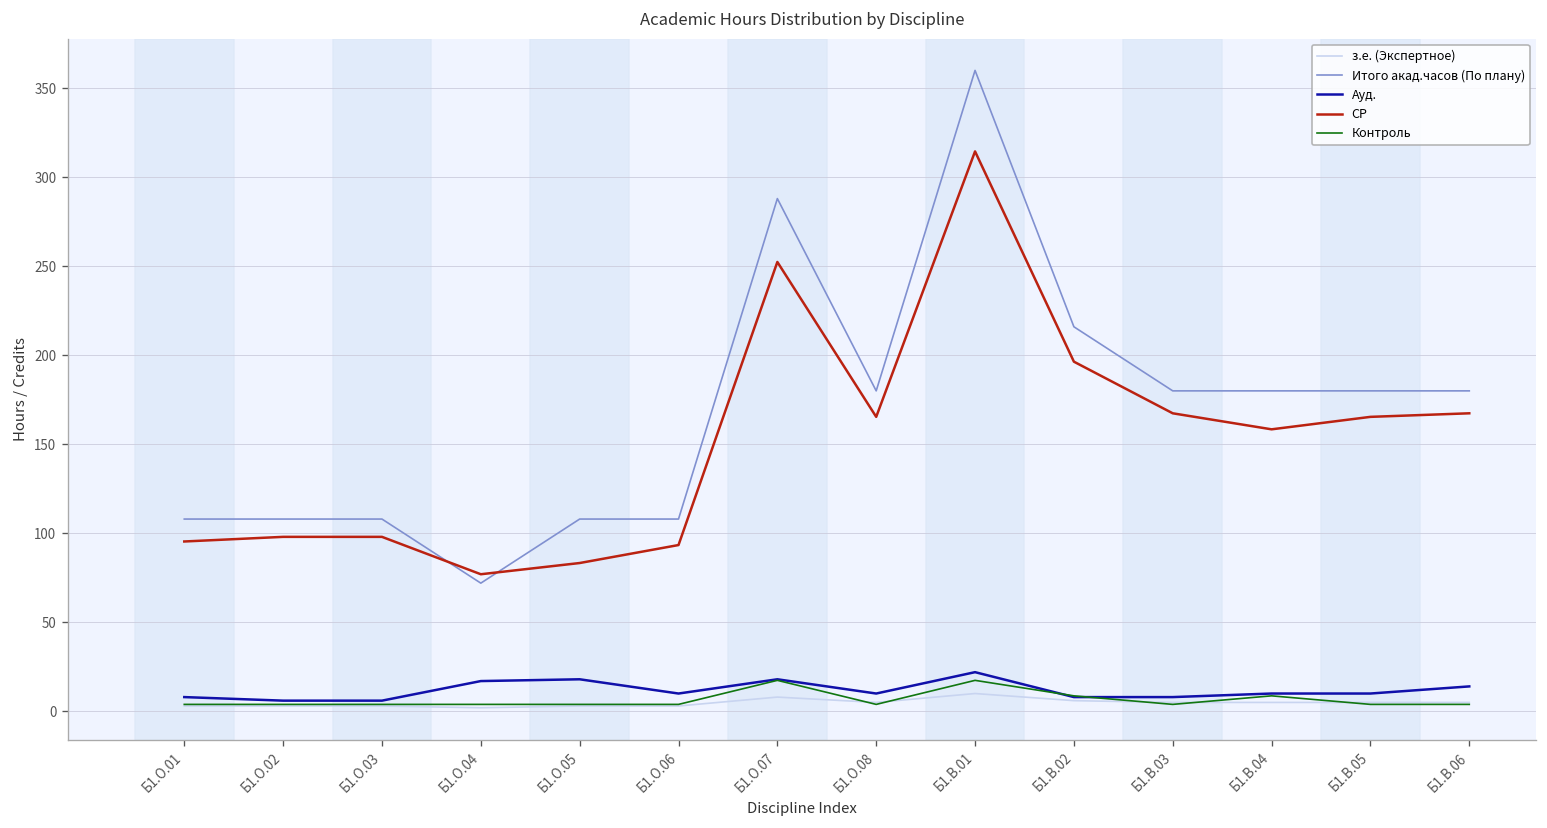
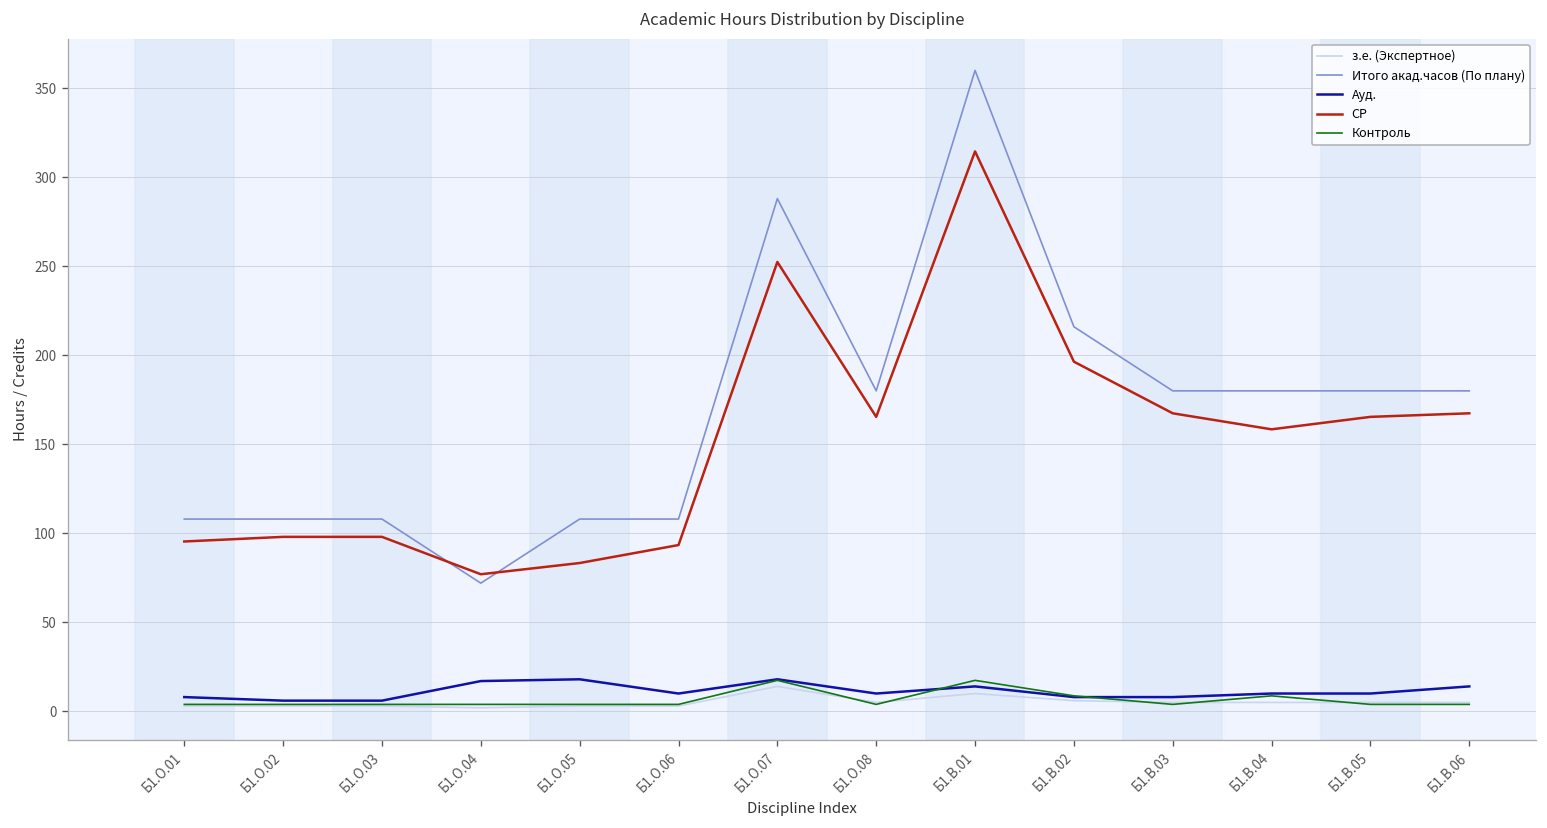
  {
    "з.е. (Экспертное)": {
      "Б1.О.04": 2,
-     "Б1.О.07": 8,
+     "Б1.О.07": 14,
      "Б1.В.01": 10,
      "Б1.В.02": 6,
      "Б1.В.04": 5
    },
    "Итого акад.часов (По плану)": {
      "Б1.О.01": 108,
      "Б1.О.02": 108,
      "Б1.О.03": 108,
      "Б1.О.04": 72,
      "Б1.О.05": 108,
      "Б1.О.06": 108,
      "Б1.О.07": 288,
      "Б1.О.08": 180,
      "Б1.В.01": 360,
      "Б1.В.02": 216,
      "Б1.В.03": 180,
      "Б1.В.04": 180,
      "Б1.В.05": 180,
      "Б1.В.06": 180
    },
    "Ауд.": {
      "Б1.О.01": 8,
      "Б1.О.02": 6,
      "Б1.О.03": 6,
      "Б1.О.04": 17,
      "Б1.О.05": 18,
      "Б1.О.06": 10,
      "Б1.О.08": 10,
-     "Б1.В.01": 22,
+     "Б1.В.01": 14,
      "Б1.В.03": 8,
      "Б1.В.05": 10,
      "Б1.В.06": 14
    },
    "СР": {
      "Б1.О.01": 95,
      "Б1.О.02": 98,
      "Б1.О.03": 98,
      "Б1.О.04": 77,
      "Б1.О.05": 83,
      "Б1.О.06": 93,
      "Б1.О.07": 252,
      "Б1.О.08": 165,
      "Б1.В.01": 315,
      "Б1.В.02": 196,
      "Б1.В.03": 167,
      "Б1.В.04": 158,
      "Б1.В.05": 165,
      "Б1.В.06": 167
    },
    "Контроль": {
      "Б1.О.04": 4,
      "Б1.В.01": 17
    }
  }
